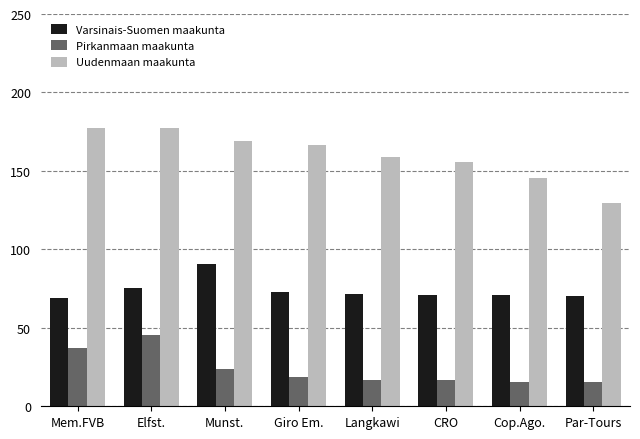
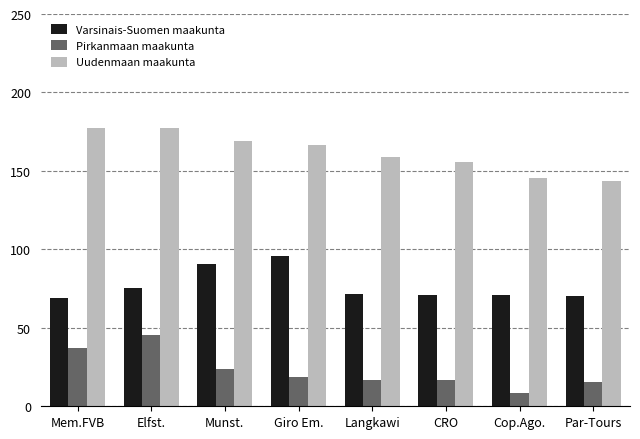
  {
    "Varsinais-Suomen maakunta": {
      "Mem.FVB": 69,
      "Elfst.": 76,
      "Munst.": 91,
-     "Giro Em.": 73,
+     "Giro Em.": 96,
      "Langkawi": 72,
      "CRO": 71,
      "Cop.Ago.": 71,
      "Par-Tours": 70
    },
    "Pirkanmaan maakunta": {
      "Mem.FVB": 37,
      "Elfst.": 45,
      "Munst.": 24,
      "Giro Em.": 19,
      "Langkawi": 17,
      "CRO": 17,
-     "Cop.Ago.": 16,
+     "Cop.Ago.": 9,
      "Par-Tours": 16
    },
    "Uudenmaan maakunta": {
      "Mem.FVB": 178,
      "Elfst.": 177,
      "Munst.": 169,
      "Giro Em.": 166,
      "Langkawi": 159,
      "CRO": 156,
      "Cop.Ago.": 146,
-     "Par-Tours": 130
+     "Par-Tours": 143
    }
  }
